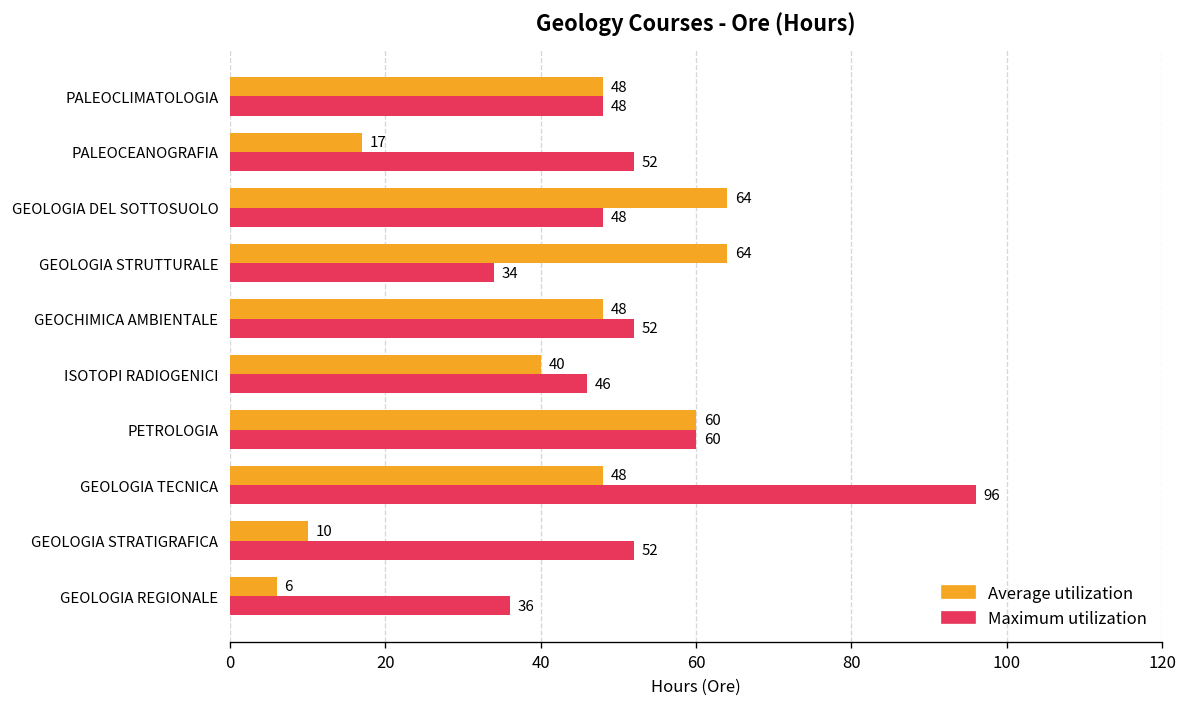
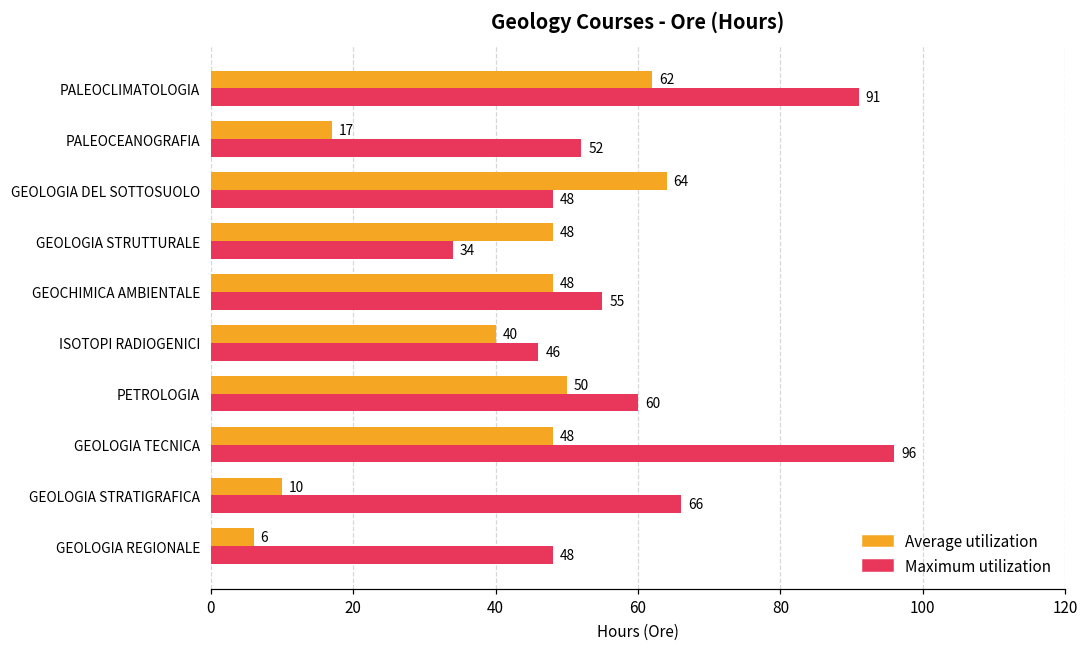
  {
    "Average utilization": {
-     "PALEOCLIMATOLOGIA": 48,
+     "PALEOCLIMATOLOGIA": 62,
      "PALEOCEANOGRAFIA": 17,
      "GEOLOGIA DEL SOTTOSUOLO": 64,
-     "GEOLOGIA STRUTTURALE": 64,
+     "GEOLOGIA STRUTTURALE": 48,
      "GEOCHIMICA AMBIENTALE": 48,
      "ISOTOPI RADIOGENICI": 40,
-     "PETROLOGIA": 60,
+     "PETROLOGIA": 50,
      "GEOLOGIA TECNICA": 48,
      "GEOLOGIA STRATIGRAFICA": 10,
      "GEOLOGIA REGIONALE": 6
    },
    "Maximum utilization": {
-     "PALEOCLIMATOLOGIA": 48,
+     "PALEOCLIMATOLOGIA": 91,
      "PALEOCEANOGRAFIA": 52,
      "GEOLOGIA DEL SOTTOSUOLO": 48,
      "GEOLOGIA STRUTTURALE": 34,
-     "GEOCHIMICA AMBIENTALE": 52,
+     "GEOCHIMICA AMBIENTALE": 55,
      "ISOTOPI RADIOGENICI": 46,
      "PETROLOGIA": 60,
      "GEOLOGIA TECNICA": 96,
-     "GEOLOGIA STRATIGRAFICA": 52,
-     "GEOLOGIA REGIONALE": 36
+     "GEOLOGIA STRATIGRAFICA": 66,
+     "GEOLOGIA REGIONALE": 48
    }
  }
